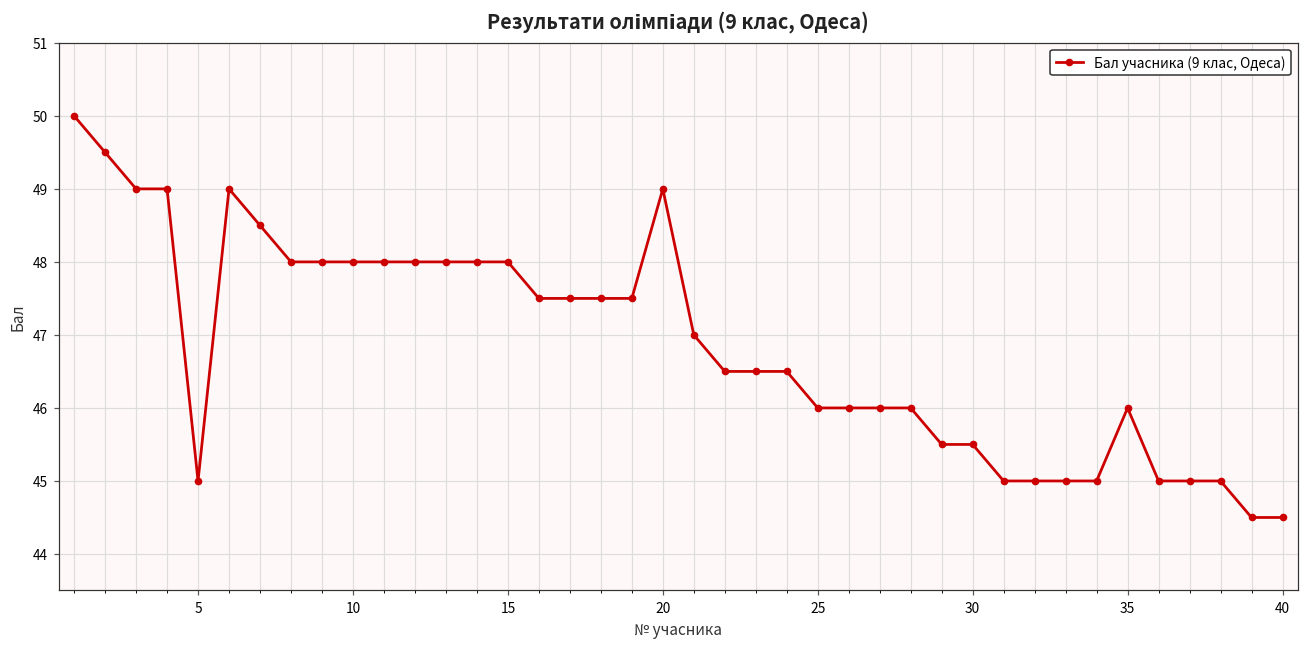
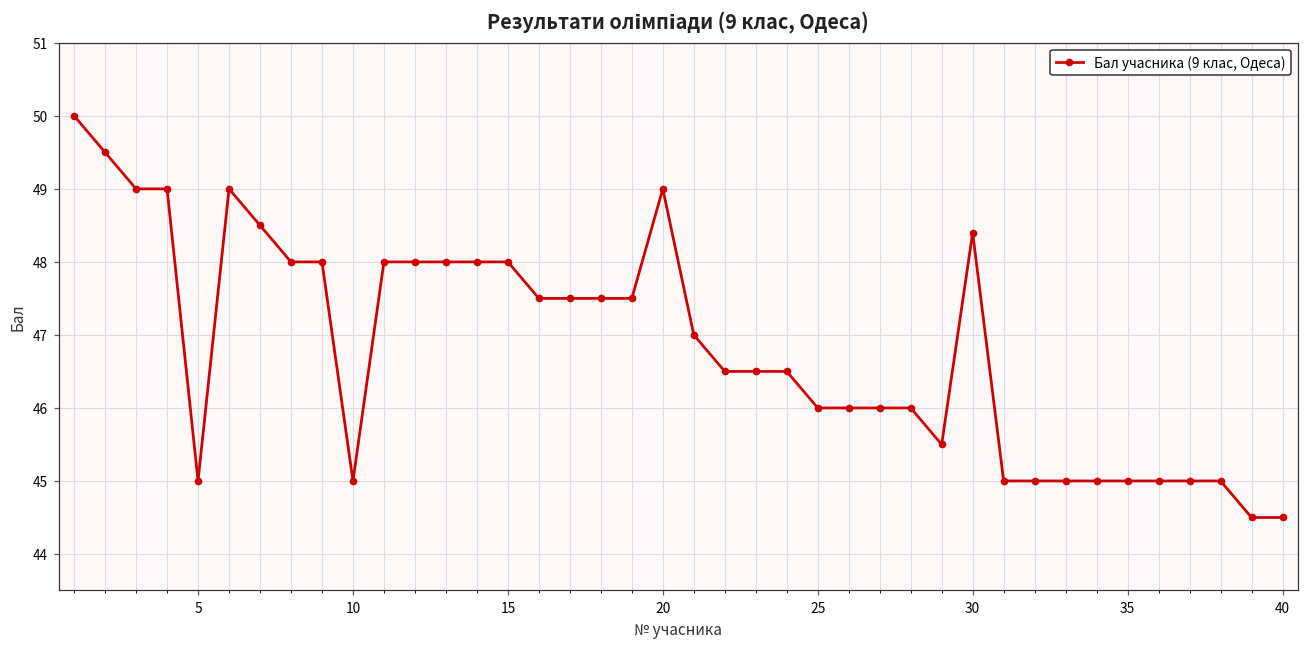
  {
    "5": 45.0,
-   "10": 48,
+   "10": 45,
    "15": 48.0,
    "20": 49.0,
    "25": 46.0,
-   "30": 45.5,
-   "35": 46,
+   "30": 48.4,
+   "35": 45,
    "40": 44.5
  }
